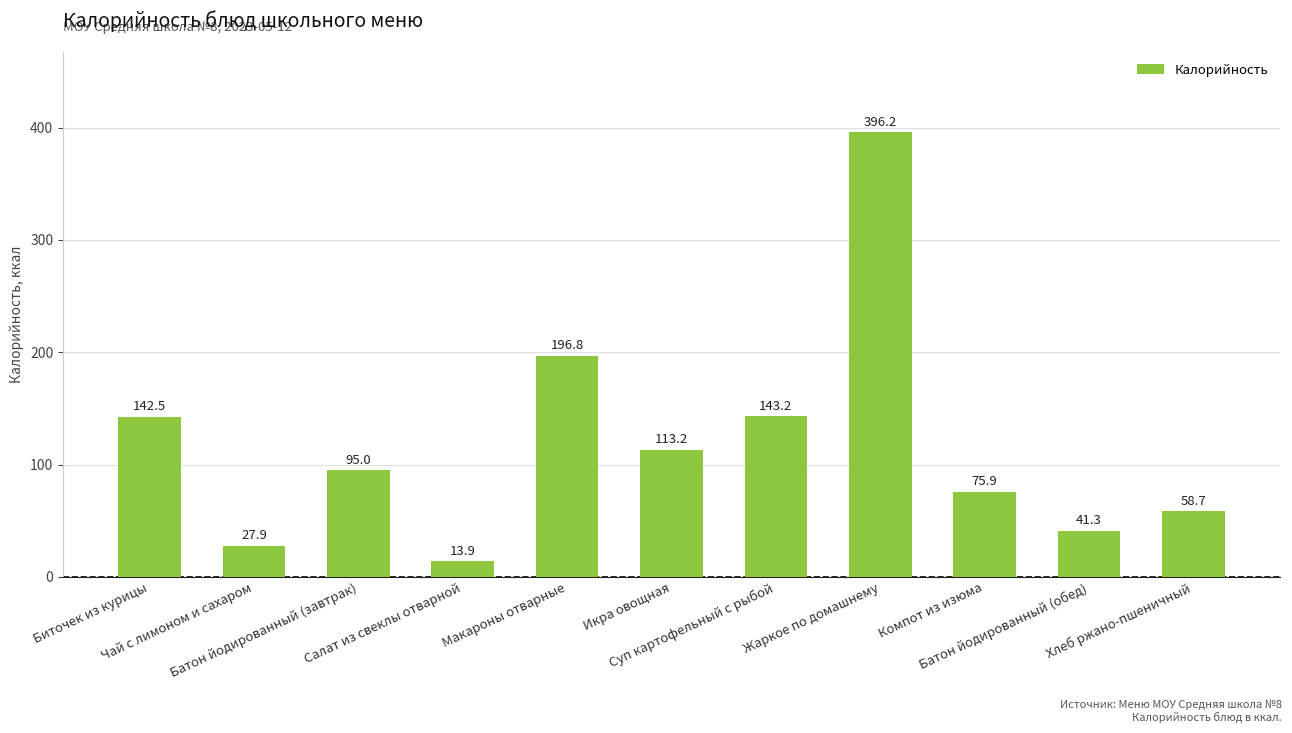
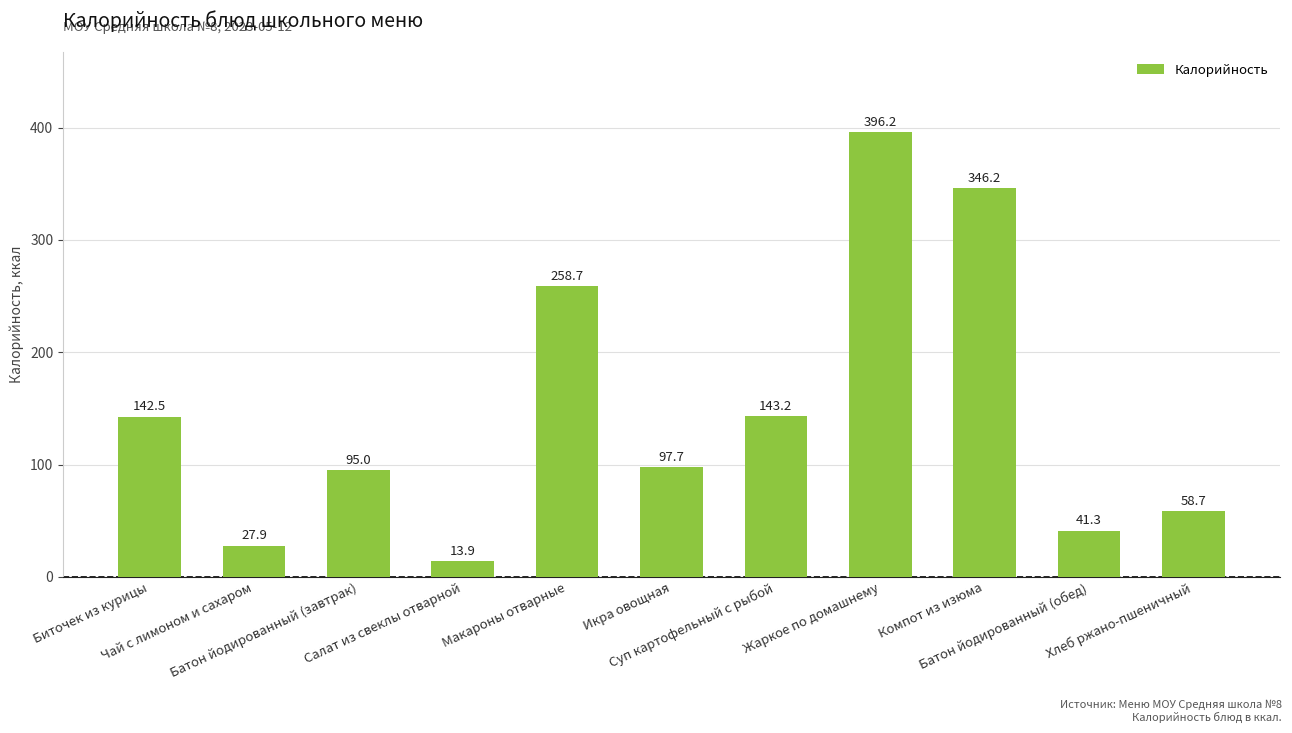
  {
    "Биточек из курицы": 142.5,
    "Чай с лимоном и сахаром": 27.9,
    "Батон йодированный (завтрак)": 95.0,
    "Салат из свеклы отварной": 13.9,
-   "Макароны отварные": 196.8,
-   "Икра овощная": 113.2,
+   "Макароны отварные": 258.7,
+   "Икра овощная": 97.7,
    "Суп картофельный с рыбой": 143.2,
    "Жаркое по домашнему": 396.2,
-   "Компот из изюма": 75.9,
+   "Компот из изюма": 346.2,
    "Батон йодированный (обед)": 41.3,
    "Хлеб ржано-пшеничный": 58.7
  }
